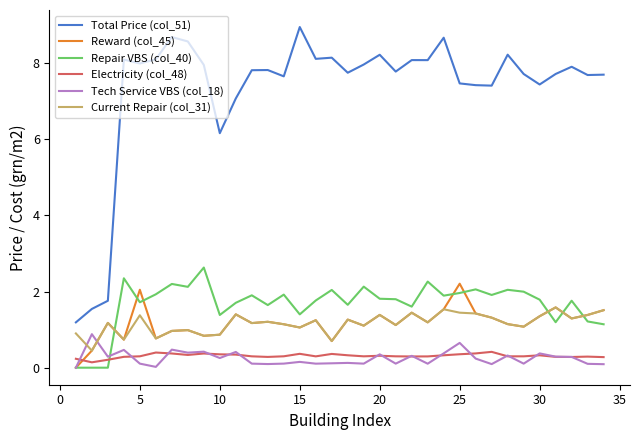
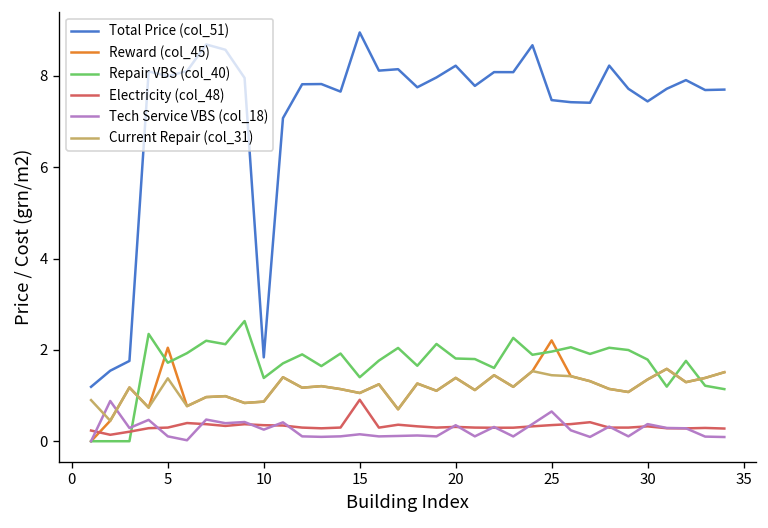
  {
    "Total Price (col_51)": {
-     "10": 6.2,
+     "10": 1.8,
      "15": 9.0,
      "20": 8.2,
      "25": 7.5,
      "30": 7.4
    },
    "Reward (col_45)": {
      "5": 2.0,
      "25": 2.2
    },
    "Repair VBS (col_40)": {
      "5": 1.7,
      "10": 1.4,
      "15": 1.4,
      "20": 1.8,
      "25": 2.0,
      "30": 1.8
    },
    "Electricity (col_48)": {
      "5": 0.3,
      "10": 0.4,
-     "15": 0.4,
+     "15": 0.9,
      "25": 0.4
    },
    "Tech Service VBS (col_18)": {
      "5": 0.1,
      "10": 0.3,
      "15": 0.2,
      "25": 0.7
    },
    "Current Repair (col_31)": {
      "5": 1.4,
      "25": 1.4
    }
  }
